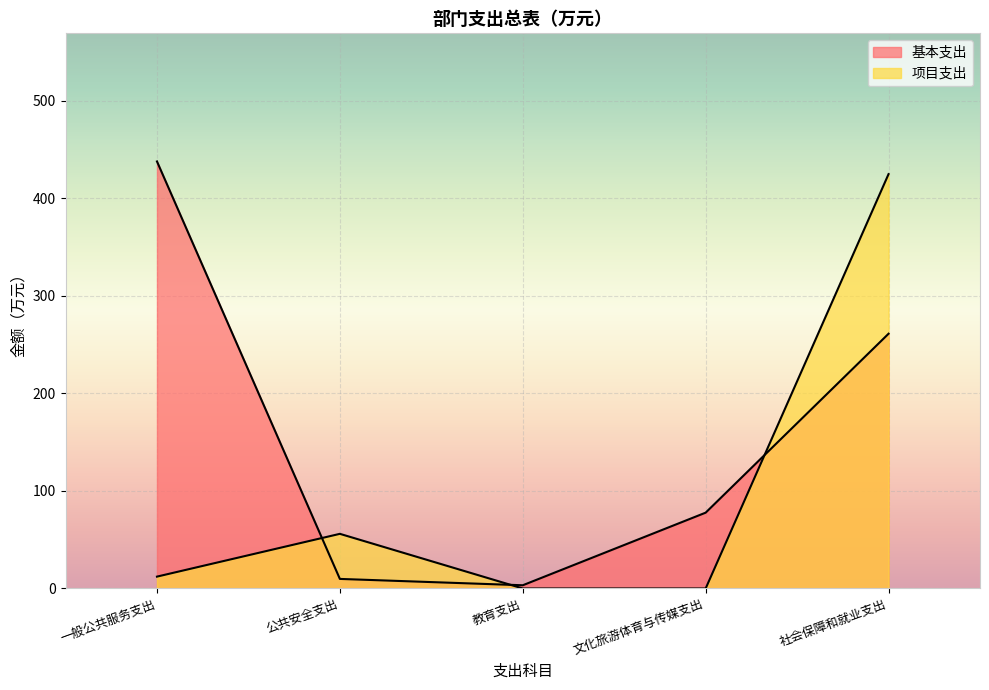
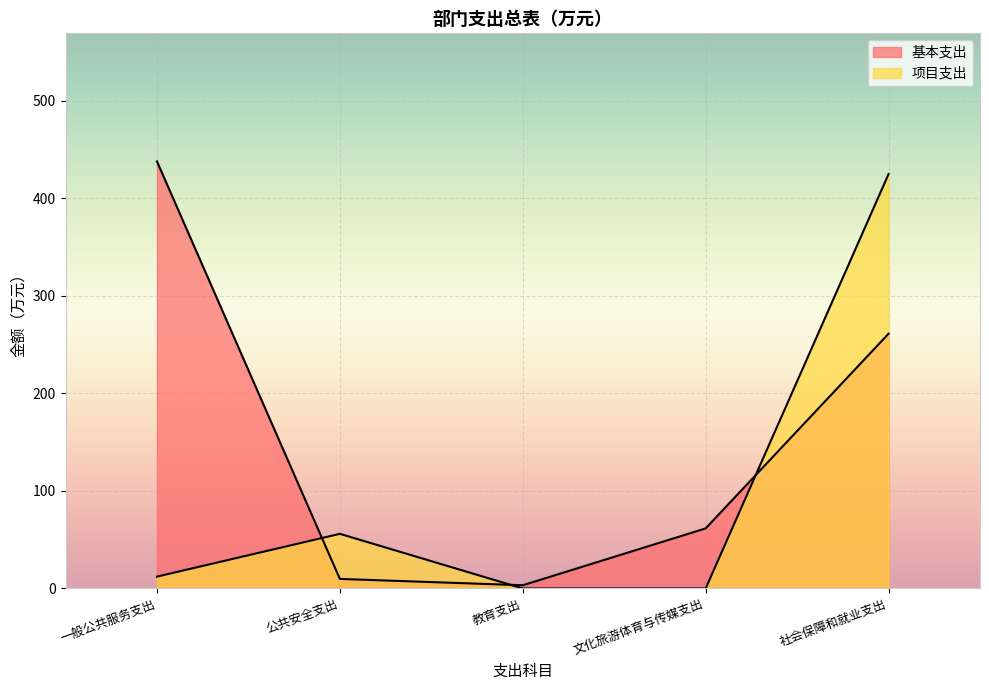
  {
    "基本支出": {
      "一般公共服务支出": 440,
      "公共安全支出": 10,
      "教育支出": 0,
-     "文化旅游体育与传媒支出": 80,
+     "文化旅游体育与传媒支出": 60,
      "社会保障和就业支出": 260
    },
    "项目支出": {
      "一般公共服务支出": 10,
      "公共安全支出": 60,
      "教育支出": 0,
      "文化旅游体育与传媒支出": 0,
      "社会保障和就业支出": 420
    }
  }
